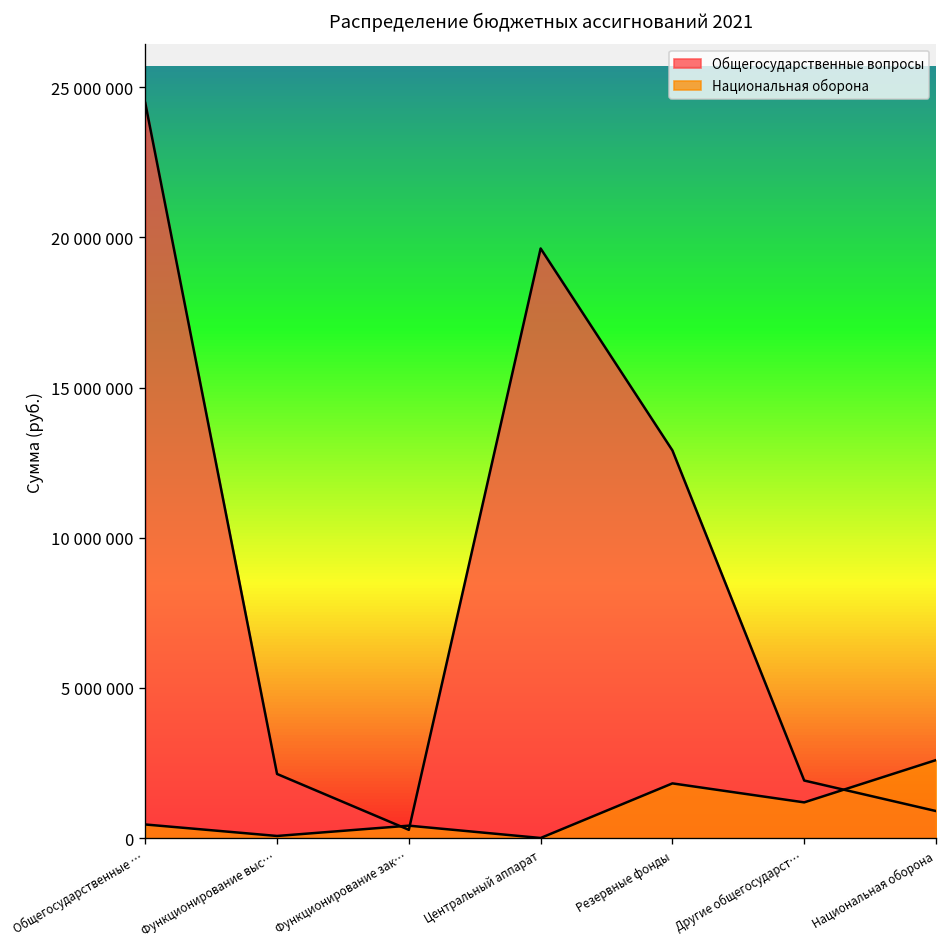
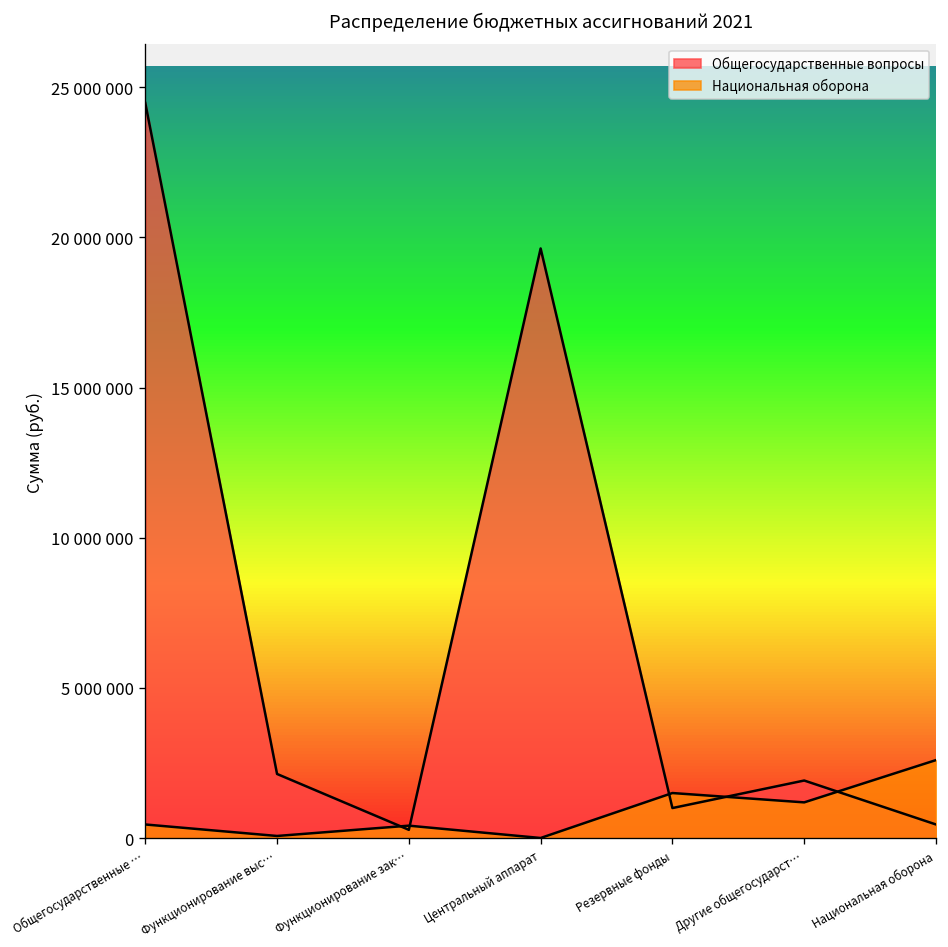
  {
    "Общегосударственные вопросы": {
      "Общегосударственные …": 24500000,
      "Функционирование выс…": 2100000,
      "Функционирование зак…": 300000,
      "Центральный аппарат": 19600000,
-     "Резервные фонды": 12900000,
+     "Резервные фонды": 1000000,
      "Другие общегосударст…": 1900000,
-     "Национальная оборона": 900000
+     "Национальная оборона": 500000
    },
    "Национальная оборона": {
      "Общегосударственные …": 500000,
      "Функционирование выс…": 100000,
      "Функционирование зак…": 400000,
      "Центральный аппарат": 0,
-     "Резервные фонды": 1800000,
+     "Резервные фонды": 1500000,
      "Другие общегосударст…": 1200000,
      "Национальная оборона": 2600000
    }
  }
